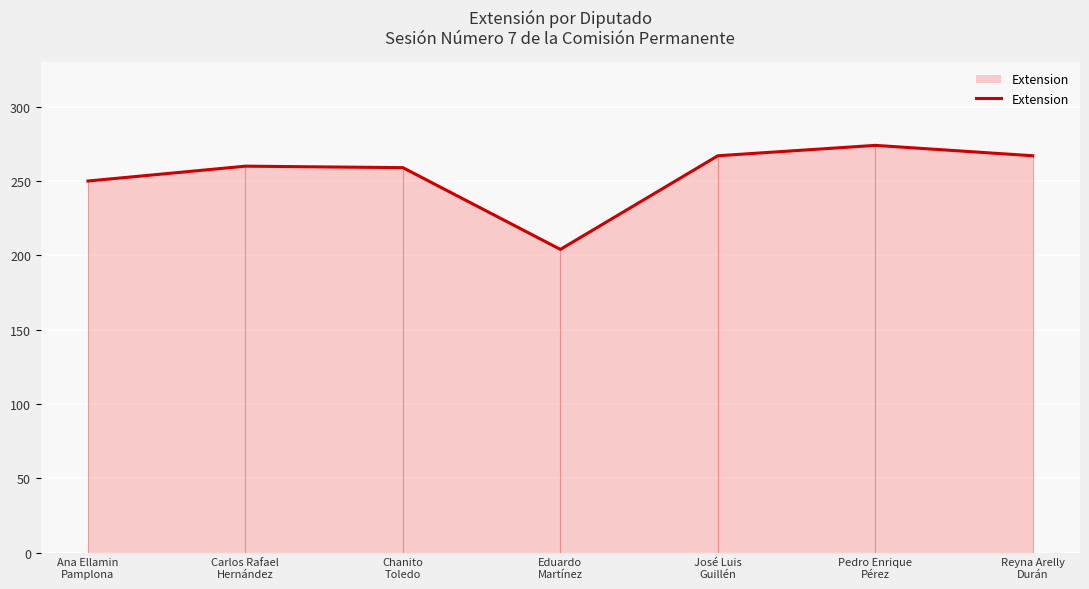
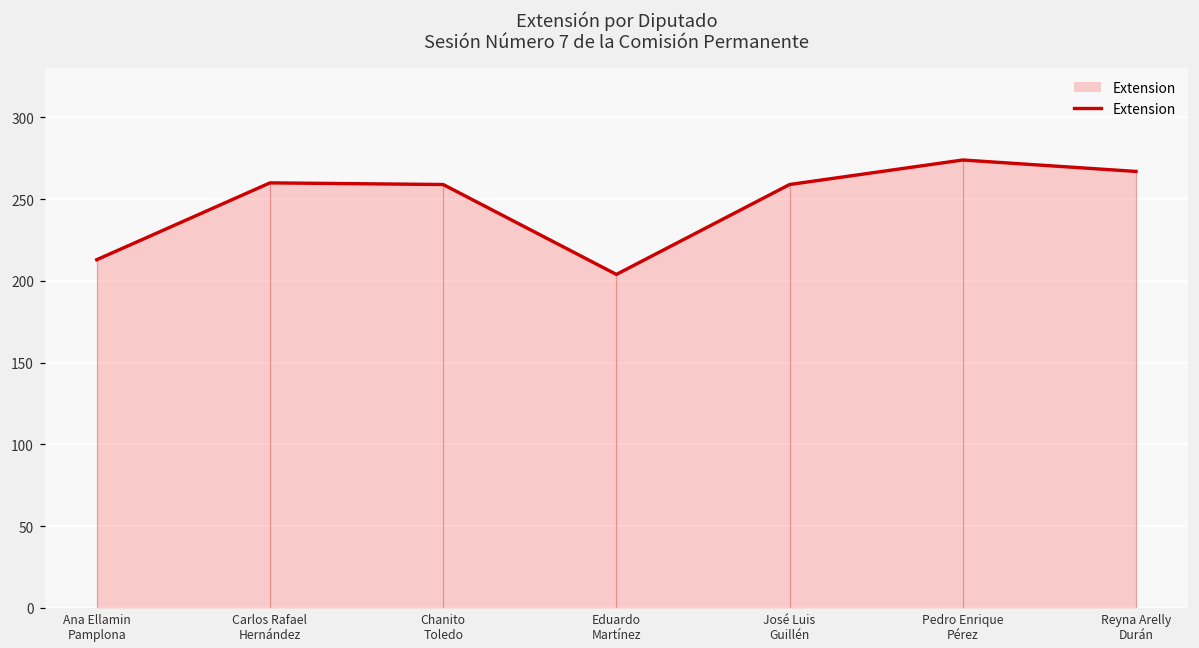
  {
-   "Ana Ellamin Pamplona": 250,
+   "Ana Ellamin Pamplona": 213,
    "Carlos Rafael Hernández": 260,
    "Chanito Toledo": 259,
    "Eduardo Martínez": 204,
-   "José Luis Guillén": 267,
+   "José Luis Guillén": 259,
    "Pedro Enrique Pérez": 274,
    "Reyna Arelly Durán": 267
  }
